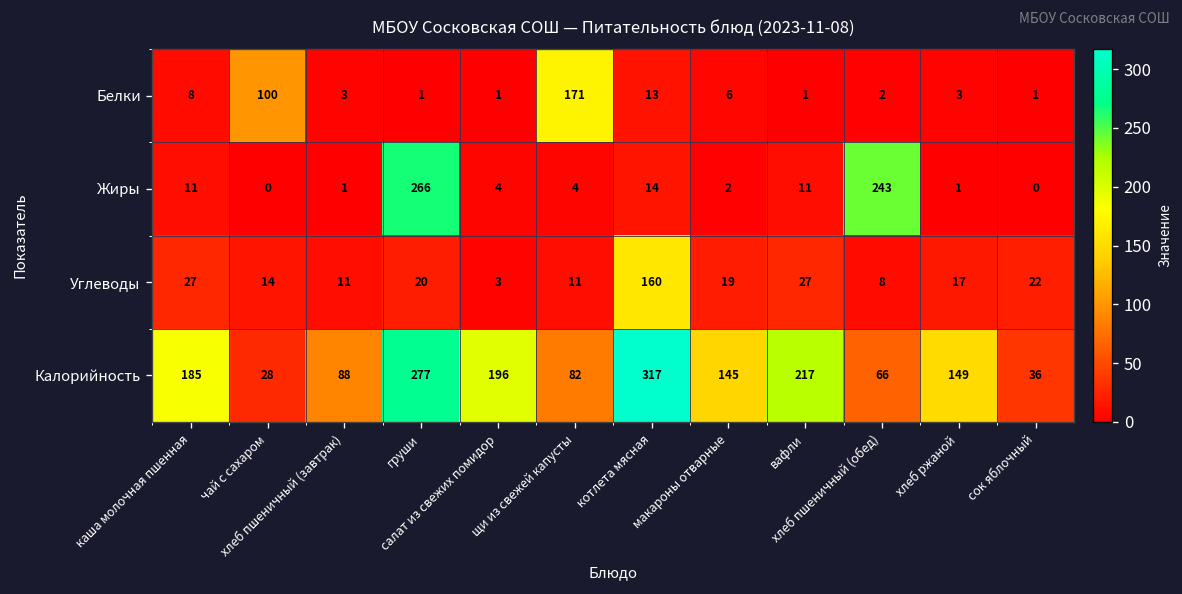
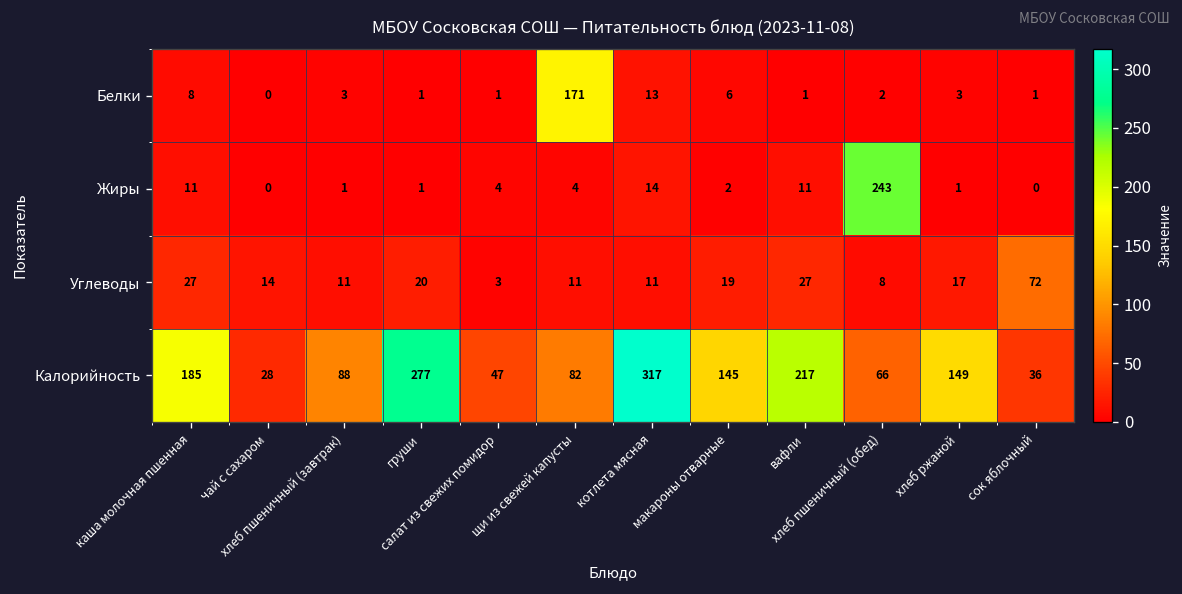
  {
    "Белки": {
      "каша молочная пшенная": 8,
-     "чай с сахаром": 100,
+     "чай с сахаром": 0,
      "хлеб пшеничный (завтрак)": 3,
      "груши": 1,
      "салат из свежих помидор": 1,
      "щи из свежей капусты": 171,
      "котлета мясная": 13,
      "макароны отварные": 6,
      "вафли": 1,
      "хлеб пшеничный (обед)": 2,
      "хлеб ржаной": 3,
      "сок яблочный": 1
    },
    "Жиры": {
      "каша молочная пшенная": 11,
      "чай с сахаром": 0,
      "хлеб пшеничный (завтрак)": 1,
-     "груши": 266,
+     "груши": 1,
      "салат из свежих помидор": 4,
      "щи из свежей капусты": 4,
      "котлета мясная": 14,
      "макароны отварные": 2,
      "вафли": 11,
      "хлеб пшеничный (обед)": 243,
      "хлеб ржаной": 1,
      "сок яблочный": 0
    },
    "Углеводы": {
      "каша молочная пшенная": 27,
      "чай с сахаром": 14,
      "хлеб пшеничный (завтрак)": 11,
      "груши": 20,
      "салат из свежих помидор": 3,
      "щи из свежей капусты": 11,
-     "котлета мясная": 160,
+     "котлета мясная": 11,
      "макароны отварные": 19,
      "вафли": 27,
      "хлеб пшеничный (обед)": 8,
      "хлеб ржаной": 17,
-     "сок яблочный": 22
+     "сок яблочный": 72
    },
    "Калорийность": {
      "каша молочная пшенная": 185,
      "чай с сахаром": 28,
      "хлеб пшеничный (завтрак)": 88,
      "груши": 277,
-     "салат из свежих помидор": 196,
+     "салат из свежих помидор": 47,
      "щи из свежей капусты": 82,
      "котлета мясная": 317,
      "макароны отварные": 145,
      "вафли": 217,
      "хлеб пшеничный (обед)": 66,
      "хлеб ржаной": 149,
      "сок яблочный": 36
    }
  }
